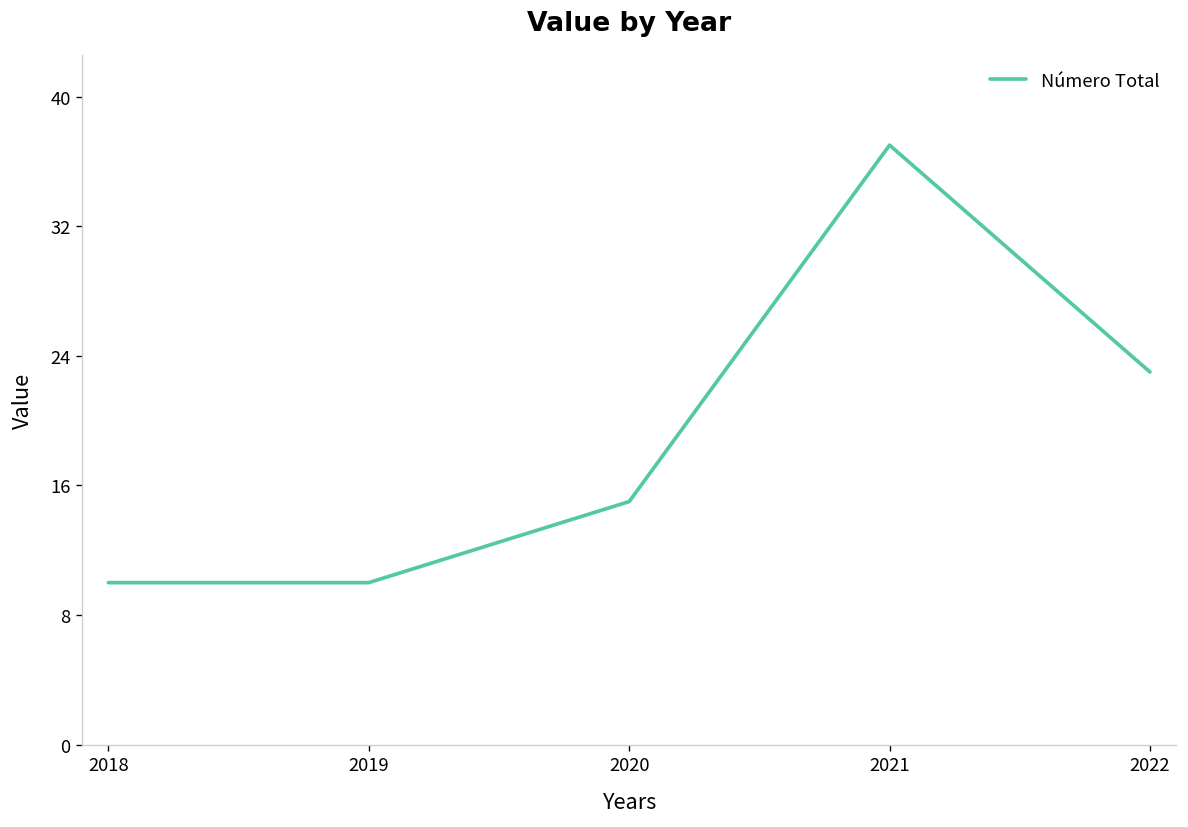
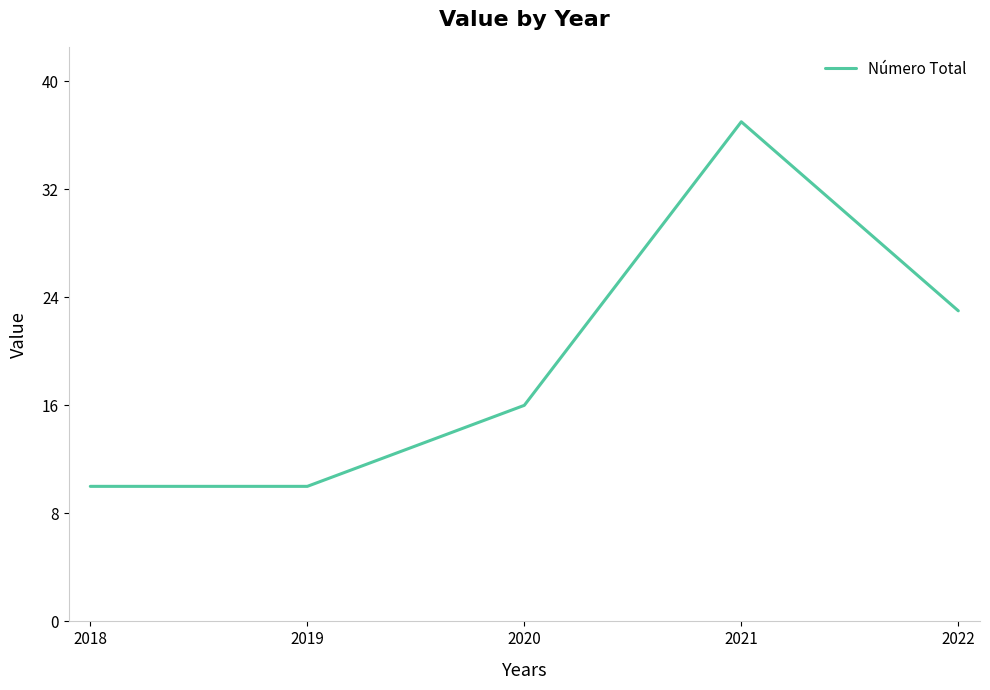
  {
    "2018": 10,
    "2019": 10,
-   "2020": 15,
+   "2020": 16,
    "2021": 37,
    "2022": 23
  }
